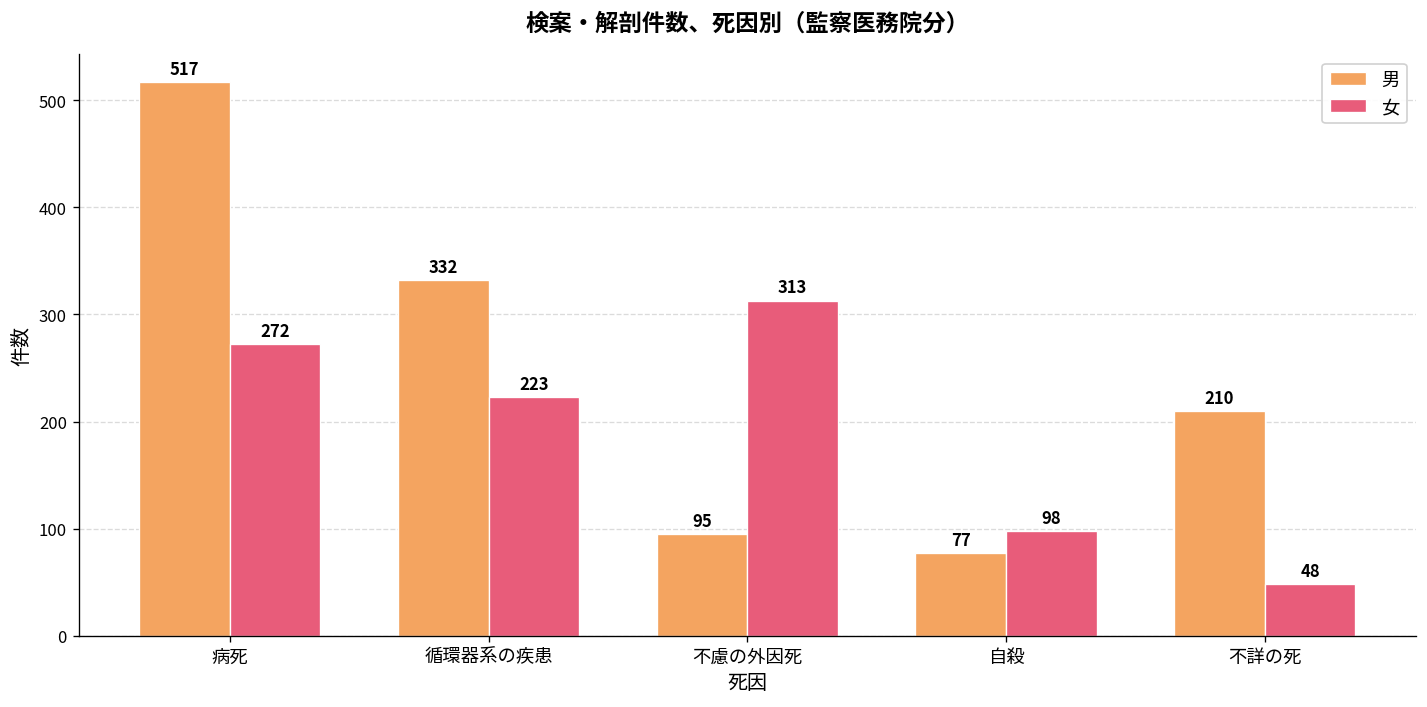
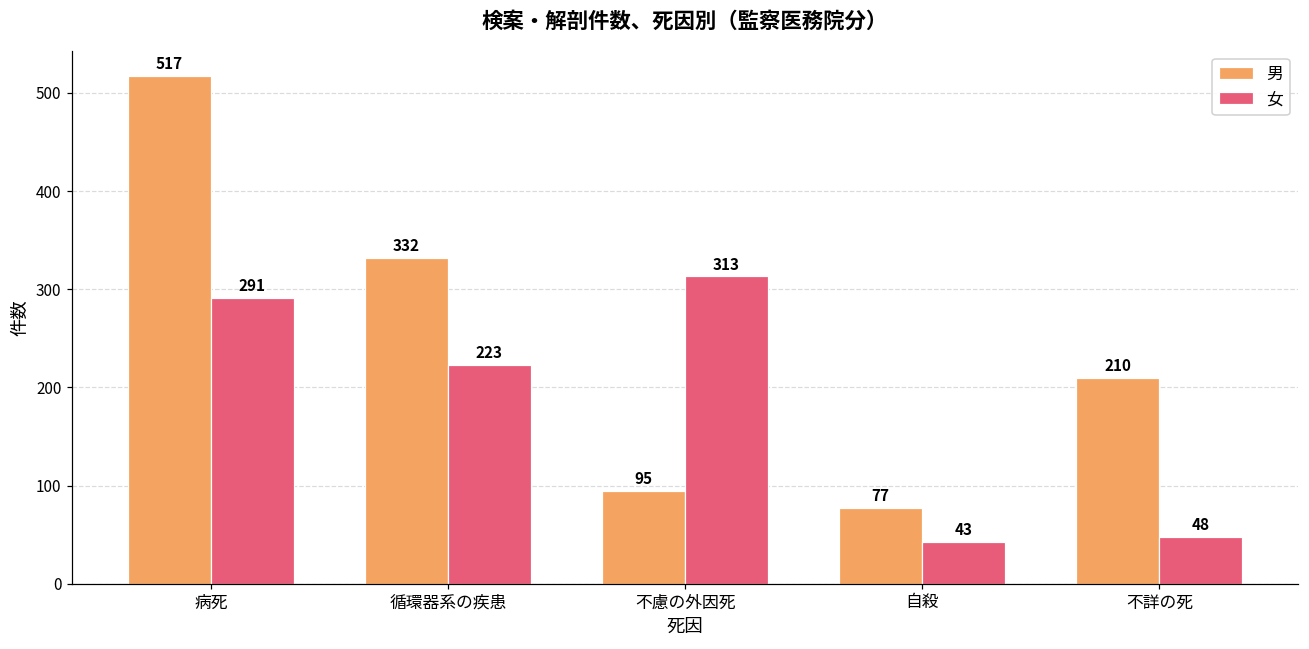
  {
    "男": {
      "病死": 517,
      "循環器系の疾患": 332,
      "不慮の外因死": 95,
      "自殺": 77,
      "不詳の死": 210
    },
    "女": {
-     "病死": 272,
+     "病死": 291,
      "循環器系の疾患": 223,
      "不慮の外因死": 313,
-     "自殺": 98,
+     "自殺": 43,
      "不詳の死": 48
    }
  }
